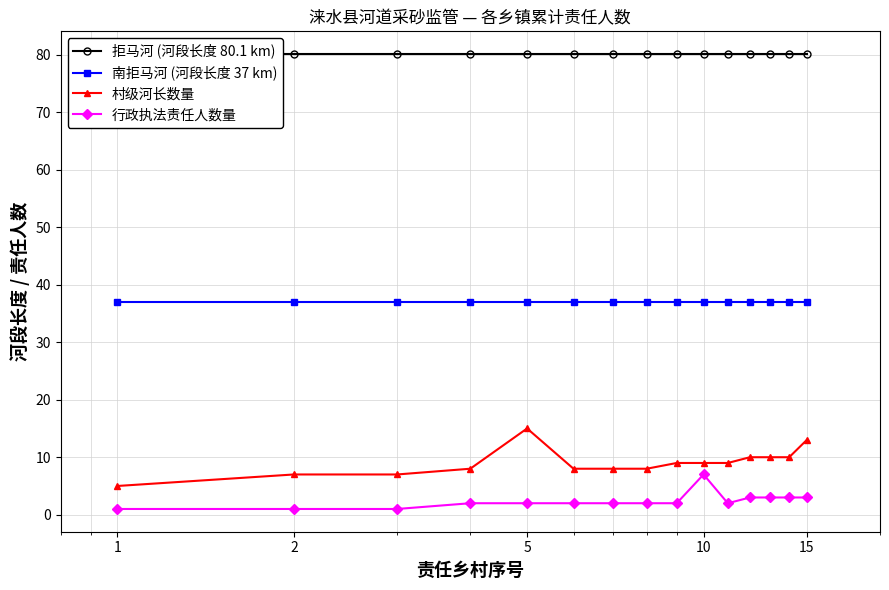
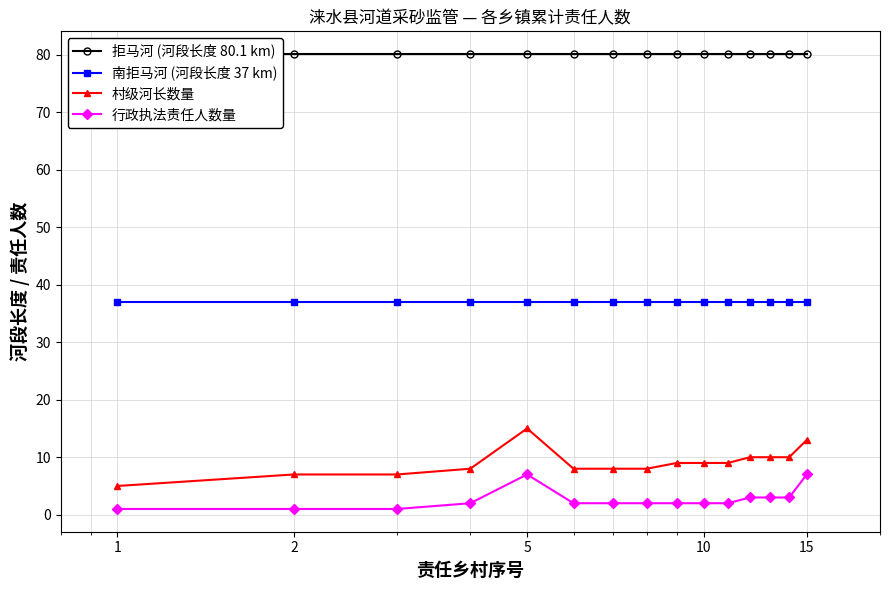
  {
    "拒马河 (河段长度 80.1 km)": {
      "2": 80,
      "5": 80,
      "10": 80,
      "15": 80
    },
    "南拒马河 (河段长度 37 km)": {
      "1": 37,
      "2": 37,
      "5": 37,
      "10": 37,
      "15": 37
    },
    "村级河长数量": {
      "1": 5,
      "2": 7,
      "5": 15,
      "10": 9,
      "15": 13
    },
    "行政执法责任人数量": {
      "1": 1,
      "2": 1,
-     "5": 2,
-     "10": 7,
-     "15": 3
+     "5": 7,
+     "10": 2,
+     "15": 7
    }
  }
